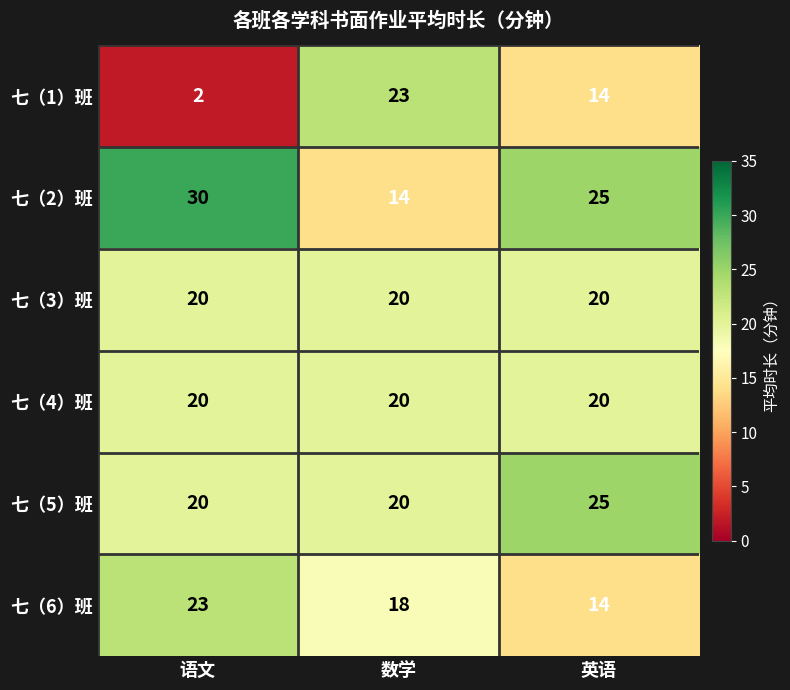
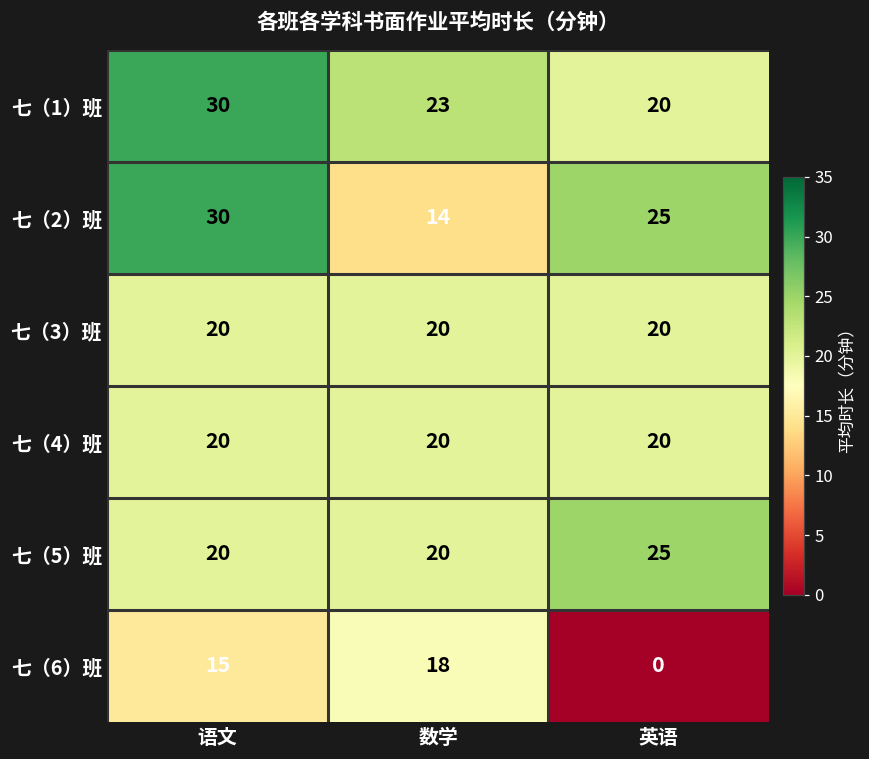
  {
    "七（1）班": {
-     "语文": 2,
+     "语文": 30,
      "数学": 23,
-     "英语": 14
+     "英语": 20
    },
    "七（2）班": {
      "语文": 30,
      "数学": 14,
      "英语": 25
    },
    "七（3）班": {
      "语文": 20,
      "数学": 20,
      "英语": 20
    },
    "七（4）班": {
      "语文": 20,
      "数学": 20,
      "英语": 20
    },
    "七（5）班": {
      "语文": 20,
      "数学": 20,
      "英语": 25
    },
    "七（6）班": {
-     "语文": 23,
+     "语文": 15,
      "数学": 18,
-     "英语": 14
+     "英语": 0
    }
  }
